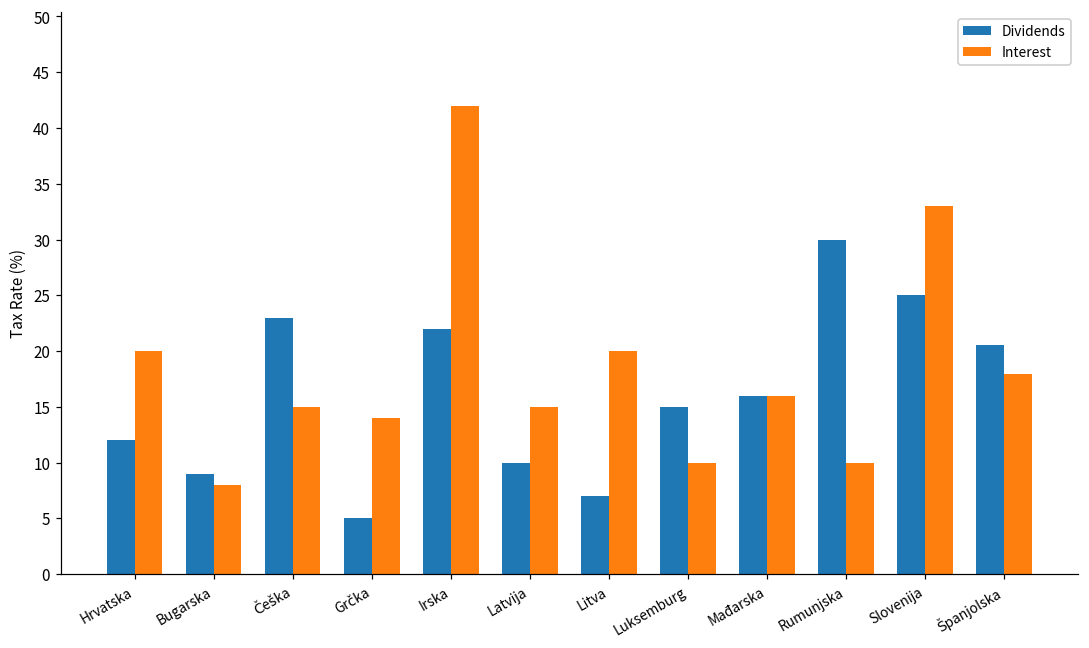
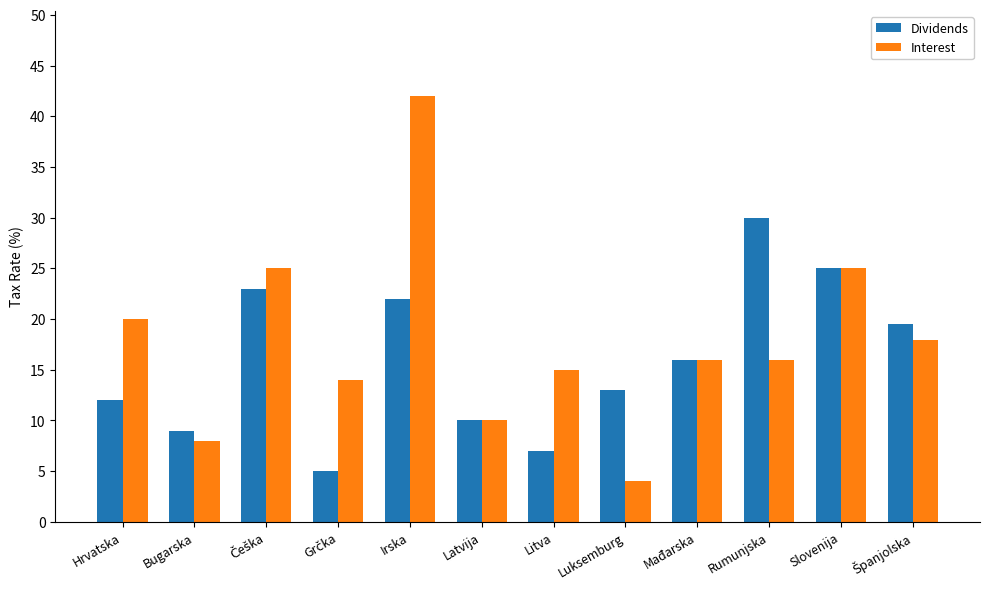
  {
    "Dividends": {
      "Hrvatska": 12.0,
      "Bugarska": 9.0,
      "Češka": 23.0,
      "Grčka": 5.0,
      "Irska": 22.0,
      "Latvija": 10.0,
      "Litva": 7.0,
-     "Luksemburg": 15,
+     "Luksemburg": 13,
      "Mađarska": 16.0,
      "Rumunjska": 30.0,
      "Slovenija": 25.0,
-     "Španjolska": 20.5
+     "Španjolska": 19.5
    },
    "Interest": {
      "Hrvatska": 20,
      "Bugarska": 8,
-     "Češka": 15,
+     "Češka": 25,
      "Grčka": 14,
      "Irska": 42,
-     "Latvija": 15,
-     "Litva": 20,
-     "Luksemburg": 10,
+     "Latvija": 10,
+     "Litva": 15,
+     "Luksemburg": 4,
      "Mađarska": 16,
-     "Rumunjska": 10,
-     "Slovenija": 33,
+     "Rumunjska": 16,
+     "Slovenija": 25,
      "Španjolska": 18
    }
  }
